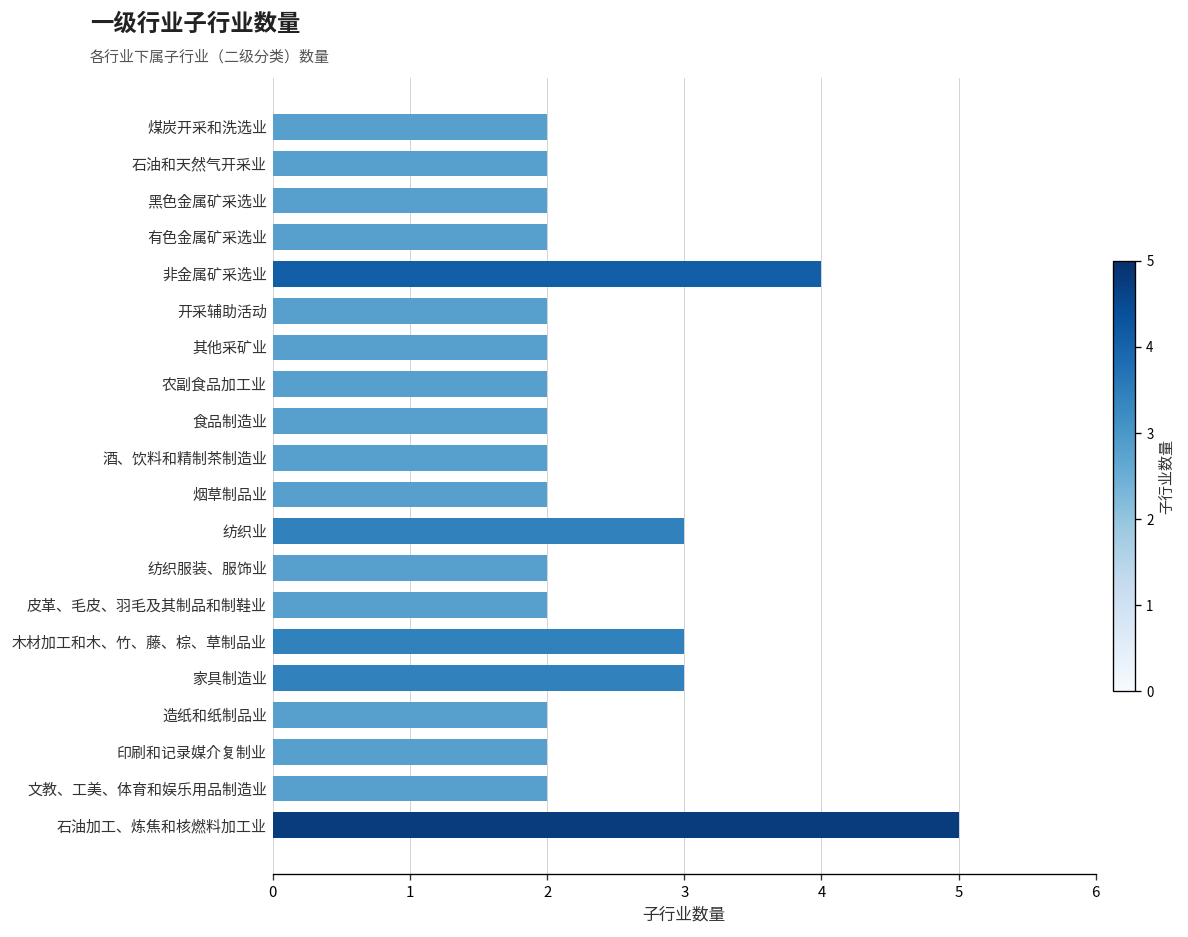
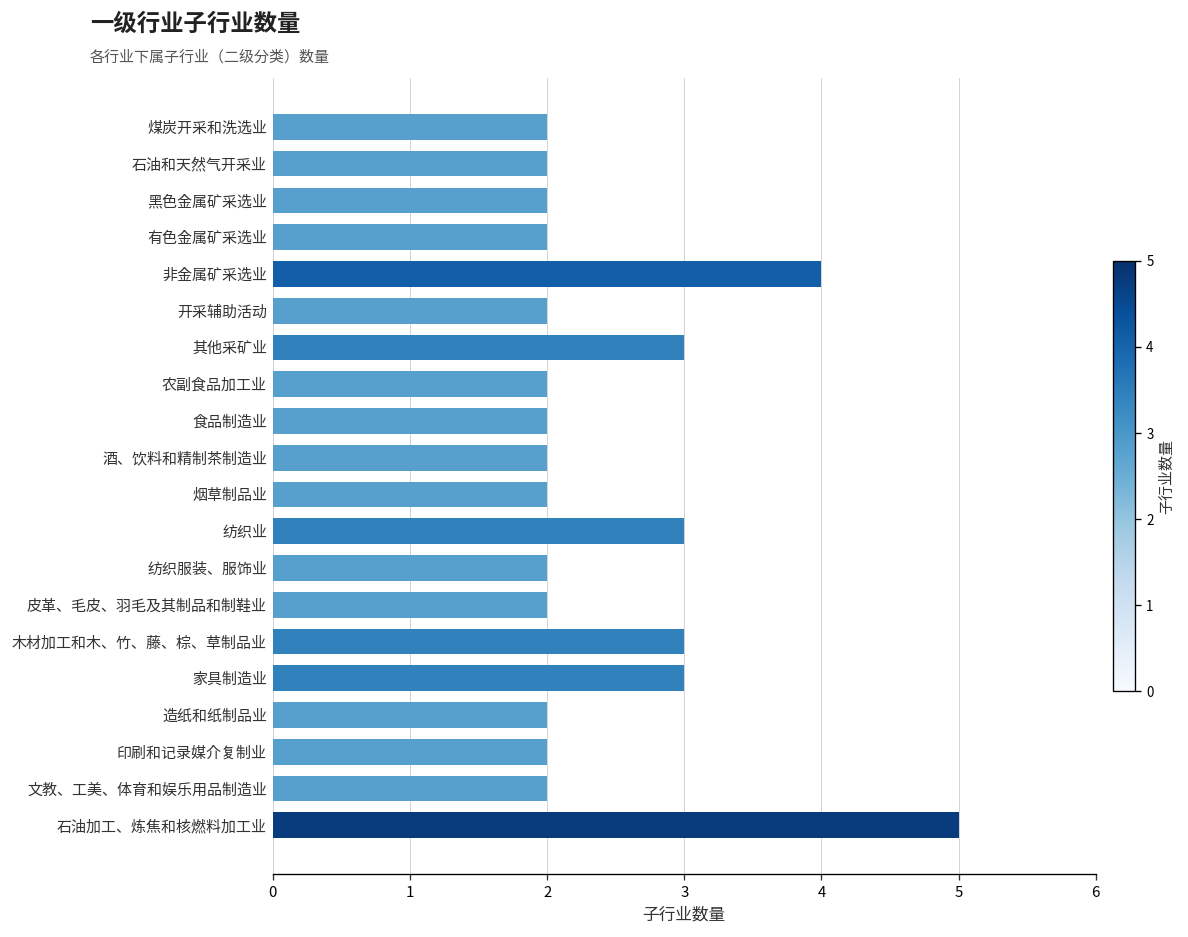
  {
    "煤炭开采和洗选业": 2,
    "石油和天然气开采业": 2,
    "黑色金属矿采选业": 2,
    "有色金属矿采选业": 2,
    "非金属矿采选业": 4,
    "开采辅助活动": 2,
-   "其他采矿业": 2,
+   "其他采矿业": 3,
    "农副食品加工业": 2,
    "食品制造业": 2,
    "酒、饮料和精制茶制造业": 2,
    "烟草制品业": 2,
    "纺织业": 3,
    "纺织服装、服饰业": 2,
    "皮革、毛皮、羽毛及其制品和制鞋业": 2,
    "木材加工和木、竹、藤、棕、草制品业": 3,
    "家具制造业": 3,
    "造纸和纸制品业": 2,
    "印刷和记录媒介复制业": 2,
    "文教、工美、体育和娱乐用品制造业": 2,
    "石油加工、炼焦和核燃料加工业": 5
  }
